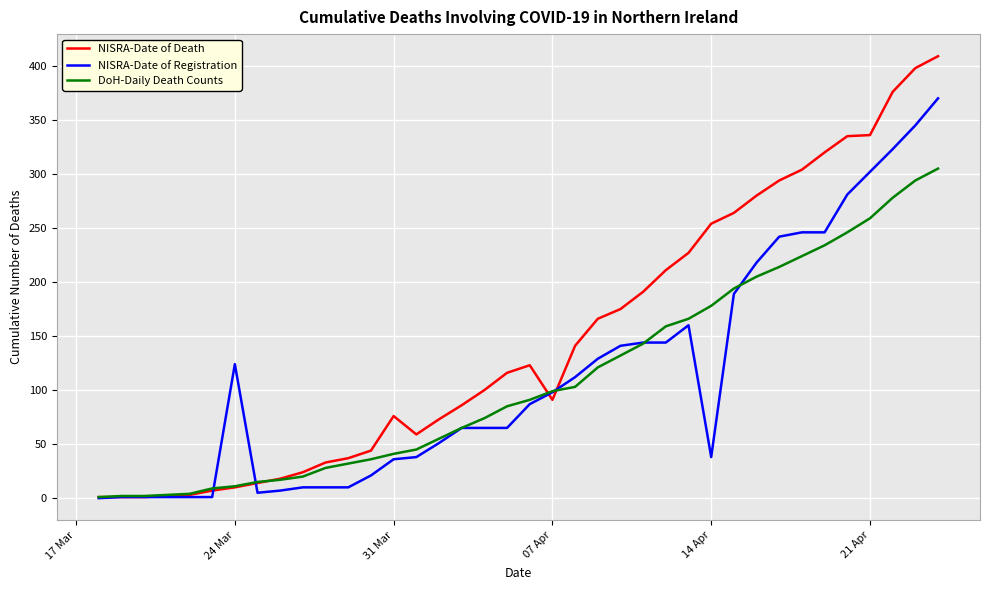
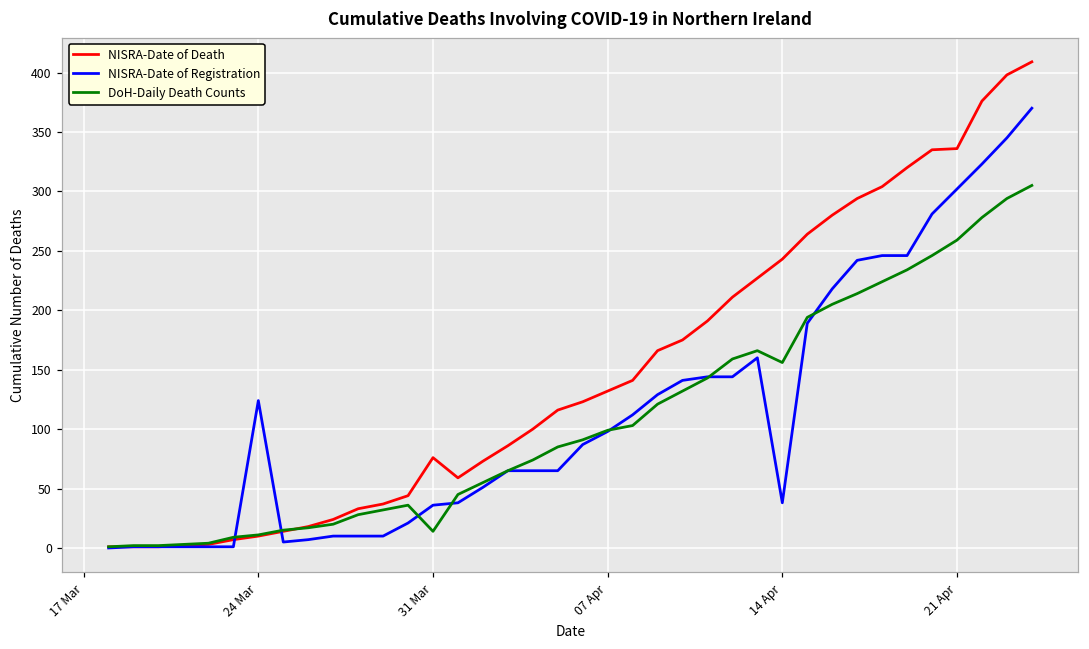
  {
    "NISRA-Date of Death": {
      "31 Mar": 76,
-     "07 Apr": 91,
-     "14 Apr": 254,
+     "07 Apr": 132,
+     "14 Apr": 243,
      "21 Apr": 336
    },
    "NISRA-Date of Registration": {
      "24 Mar": 124,
      "31 Mar": 36,
      "14 Apr": 38,
      "21 Apr": 302
    },
    "DoH-Daily Death Counts": {
-     "31 Mar": 41,
-     "14 Apr": 178,
+     "31 Mar": 14,
+     "14 Apr": 156,
      "21 Apr": 259
    }
  }
